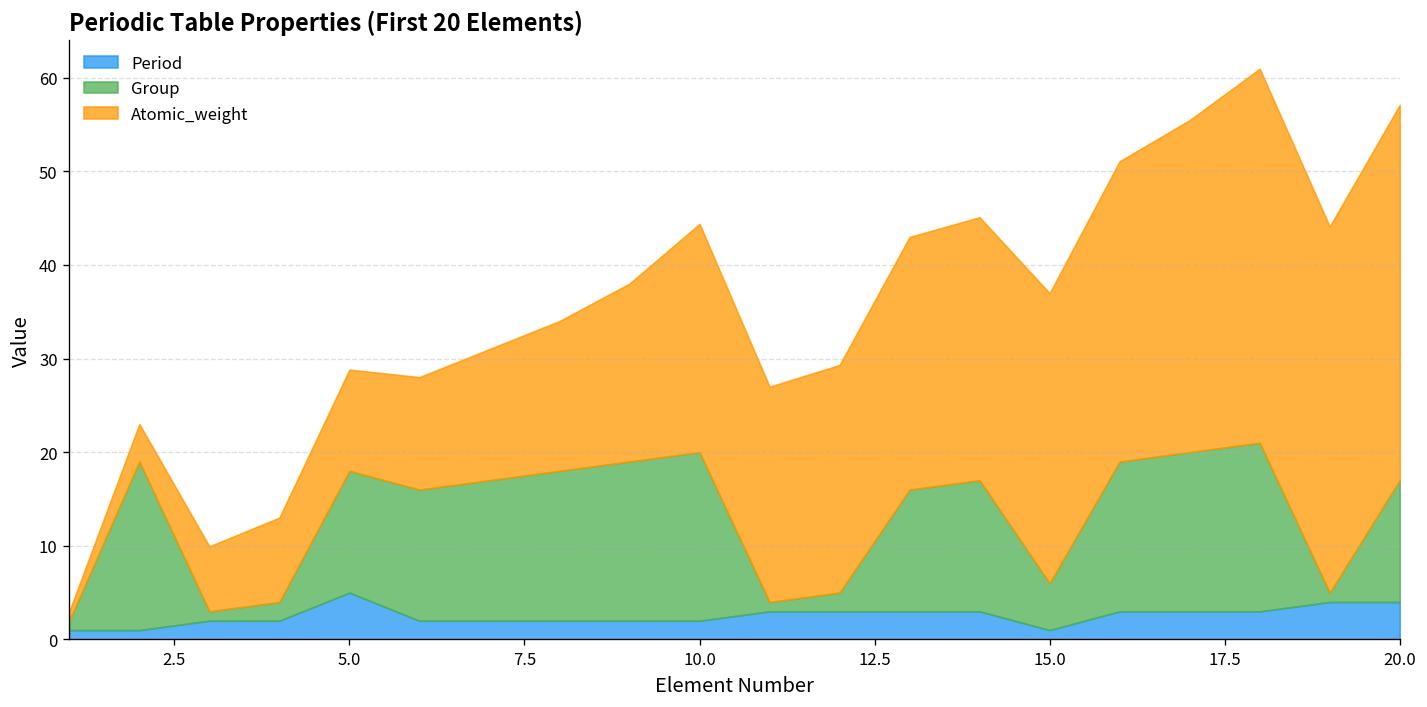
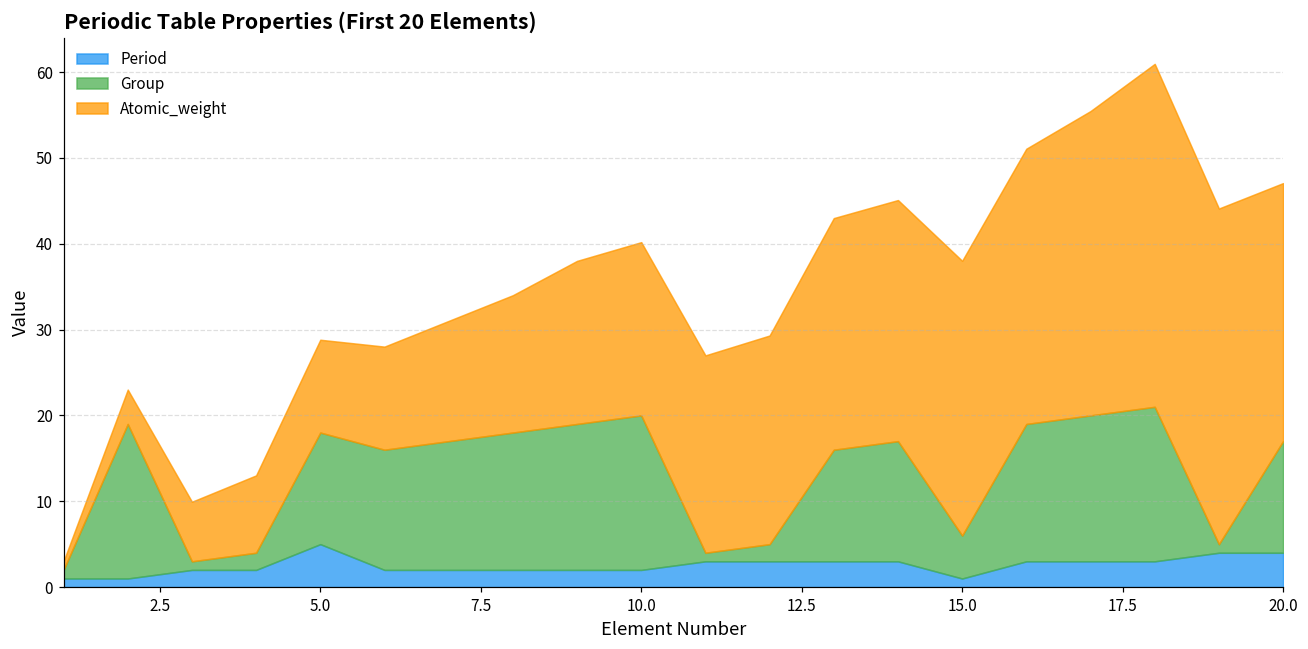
  {
    "Period": {
      "5.0": 5,
      "10.0": 2,
      "15.0": 1,
      "20.0": 4
    },
    "Group": {
      "5.0": 13,
      "10.0": 18,
      "15.0": 5,
      "20.0": 13
    },
    "Atomic_weight": {
      "5.0": 11,
-     "10.0": 24,
-     "15.0": 31,
-     "20.0": 40
+     "10.0": 20,
+     "15.0": 32,
+     "20.0": 30
    }
  }
